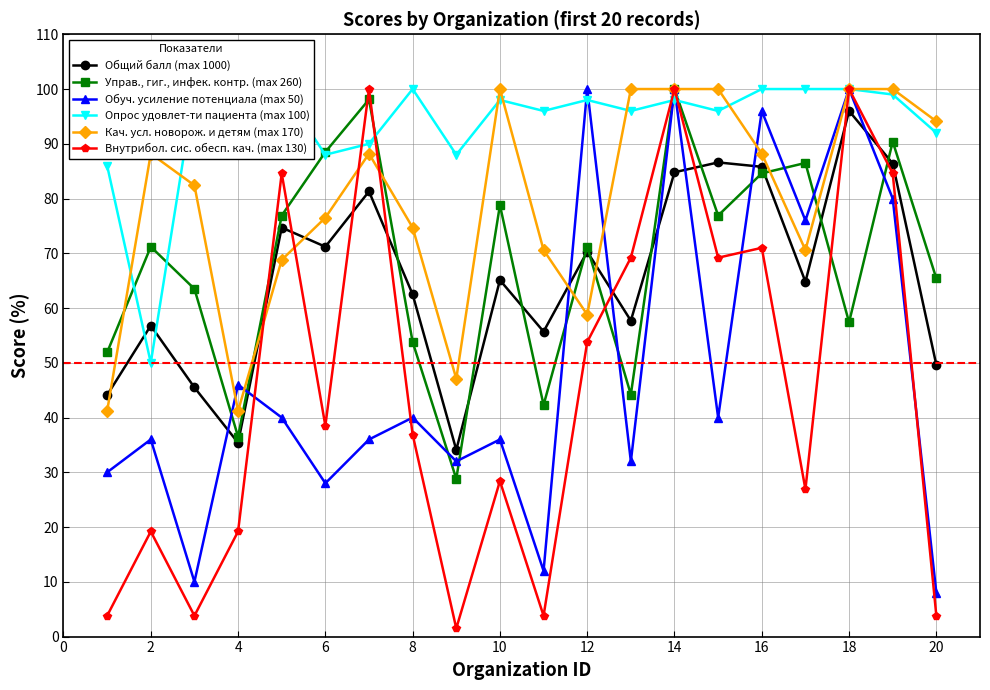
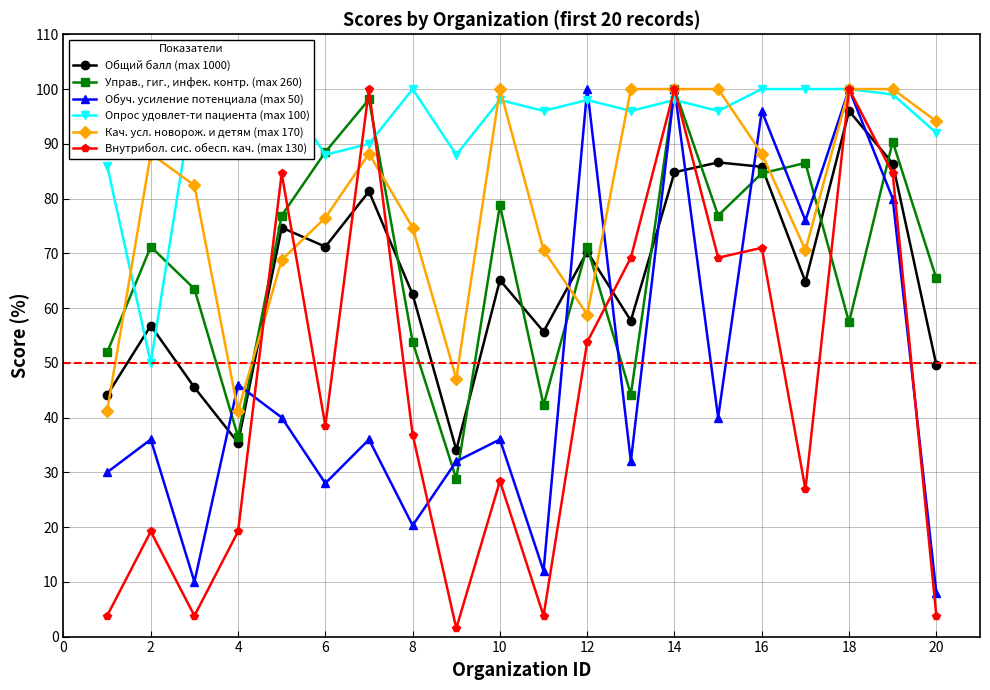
  {
    "Общий балл (max 1000)": {
      "2": 57,
      "4": 35,
      "6": 71,
      "8": 63,
      "10": 65,
      "12": 70,
      "14": 85,
      "16": 86,
      "18": 96,
      "20": 50
    },
    "Управ., гиг., инфек. контр. (max 260)": {
      "2": 71,
      "4": 37,
      "6": 89,
      "8": 54,
      "10": 79,
      "12": 71,
      "16": 85,
      "18": 57,
      "20": 65
    },
    "Обуч. усиление потенциала (max 50)": {
      "2": 36,
      "4": 46,
      "6": 28,
-     "8": 40,
+     "8": 20,
      "10": 36,
      "12": 100,
      "16": 96,
      "20": 8
    },
    "Опрос удовлет-ти пациента (max 100)": {
      "2": 50,
      "6": 88,
      "8": 100,
      "10": 98,
      "12": 98,
      "14": 98,
      "16": 100,
      "20": 92
    },
    "Кач. усл. новорож. и детям (max 170)": {
      "4": 41,
      "6": 77,
      "8": 75,
      "10": 100,
      "12": 59,
      "16": 88,
      "20": 94
    },
    "Внутрибол. сис. обесп. кач. (max 130)": {
      "2": 19,
      "4": 19,
      "6": 39,
      "8": 37,
      "10": 28,
      "12": 54,
      "16": 71,
      "20": 4
    }
  }
